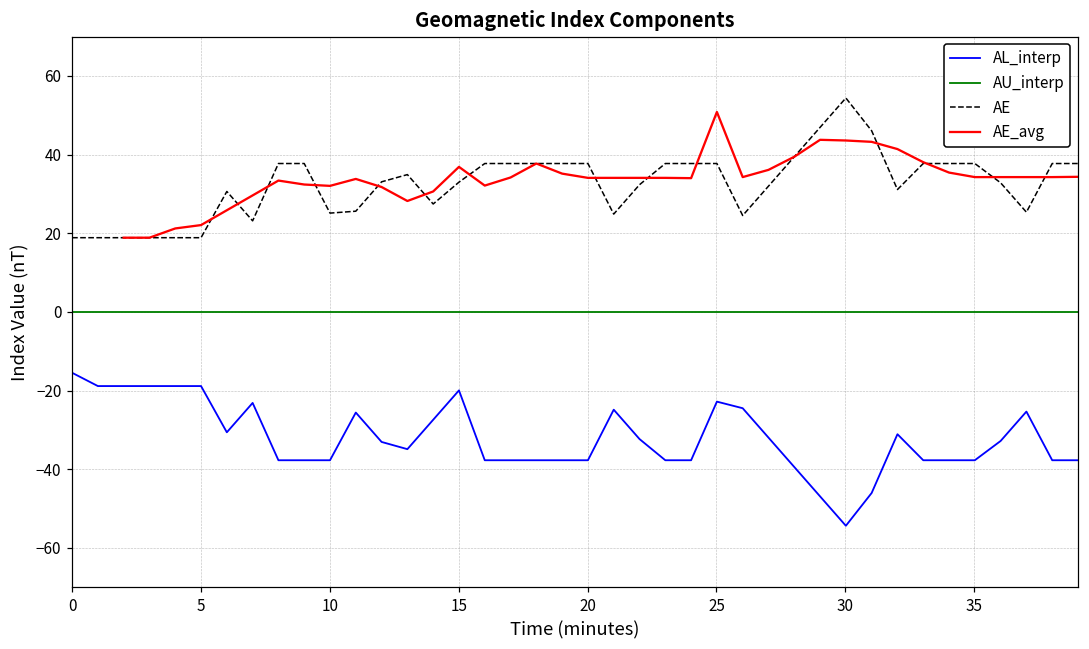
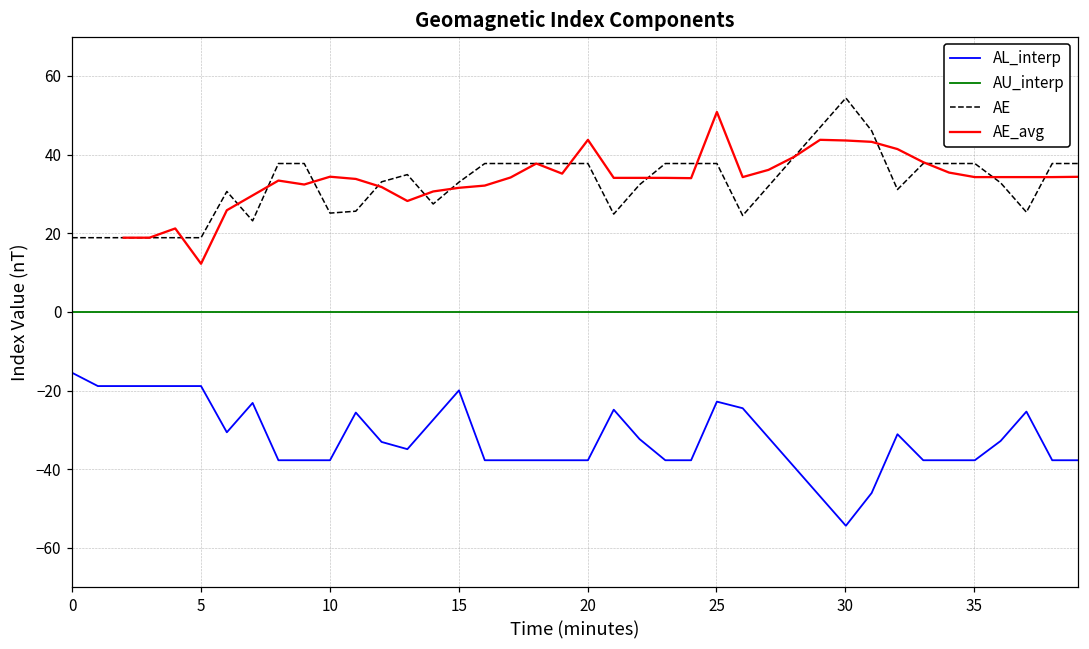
  {
    "AL_interp": {
      "0": -15,
      "5": -19,
      "10": -38,
      "15": -20,
      "20": -38,
      "25": -23
    },
    "AU_interp": {
      "0": 0,
      "5": 0,
      "10": 0,
      "15": 0,
      "20": 0,
      "25": 0
    },
    "AE": {
      "0": 19,
      "5": 19,
      "10": 25,
      "15": 33,
      "20": 38,
      "25": 38
    },
    "AE_avg": {
-     "5": 22,
-     "10": 32,
-     "15": 37,
-     "20": 34,
+     "5": 12,
+     "10": 34,
+     "15": 32,
+     "20": 44,
      "25": 51
    }
  }
